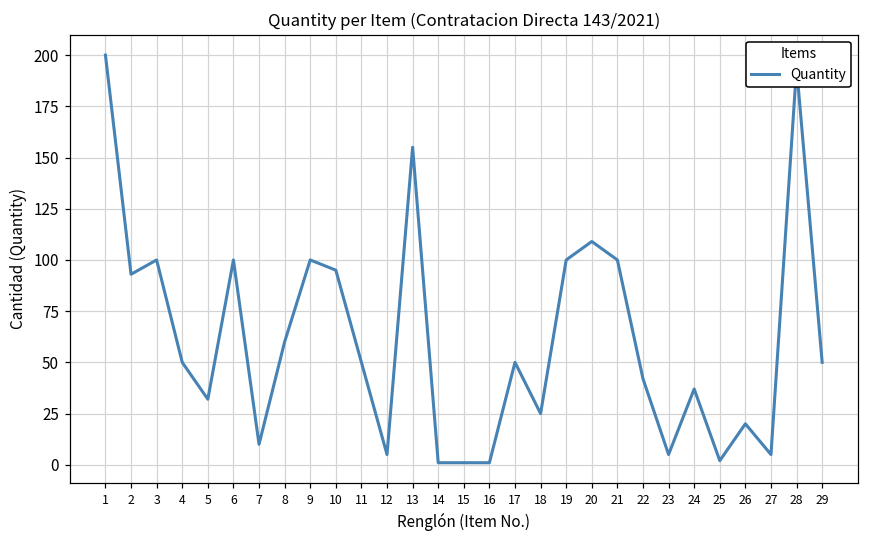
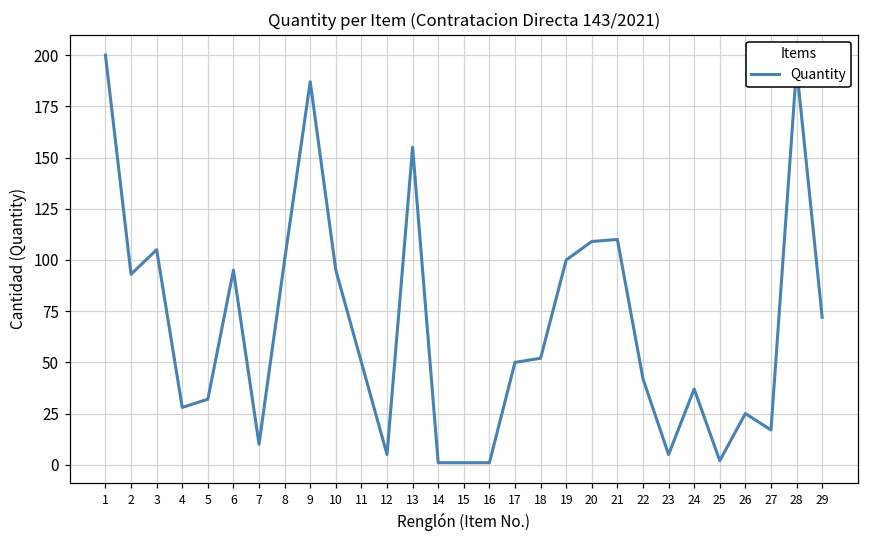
  {
    "1": 200,
    "2": 93,
-   "3": 100,
-   "4": 50,
+   "3": 105,
+   "4": 28,
    "5": 32,
-   "6": 100,
+   "6": 95,
    "7": 10,
-   "8": 60,
-   "9": 100,
+   "8": 100,
+   "9": 187,
    "10": 95,
    "11": 50,
    "12": 5,
    "13": 155,
    "14": 1,
    "15": 1,
    "16": 1,
    "17": 50,
-   "18": 25,
+   "18": 52,
    "19": 100,
    "20": 109,
-   "21": 100,
+   "21": 110,
    "22": 42,
    "23": 5,
    "24": 37,
    "25": 2,
-   "26": 20,
-   "27": 5,
-   "29": 50
+   "26": 25,
+   "27": 17,
+   "29": 72
  }
